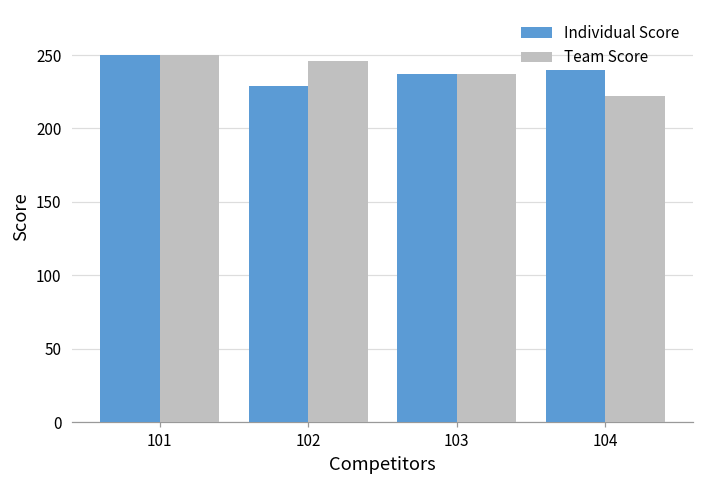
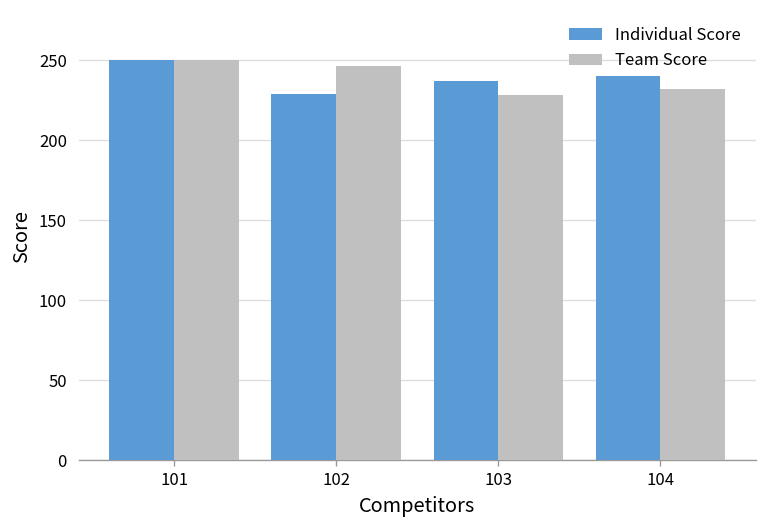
  {
    "Individual Score": {
      "101": 250,
      "102": 229,
      "103": 237,
      "104": 240
    },
    "Team Score": {
      "101": 250,
      "102": 246,
-     "103": 237,
-     "104": 222
+     "103": 228,
+     "104": 232
    }
  }
